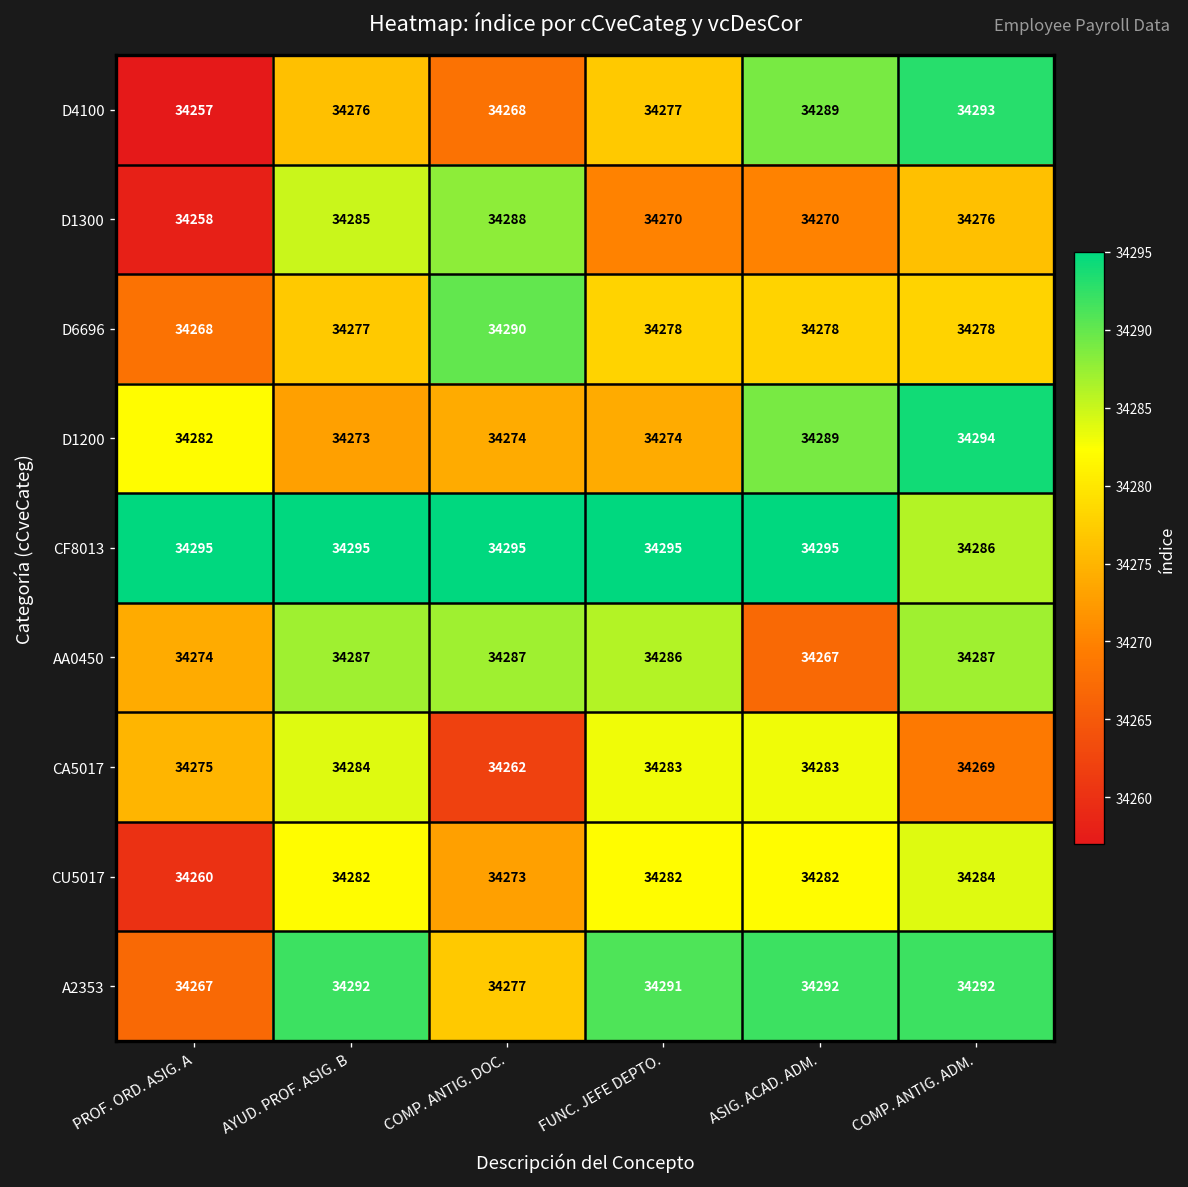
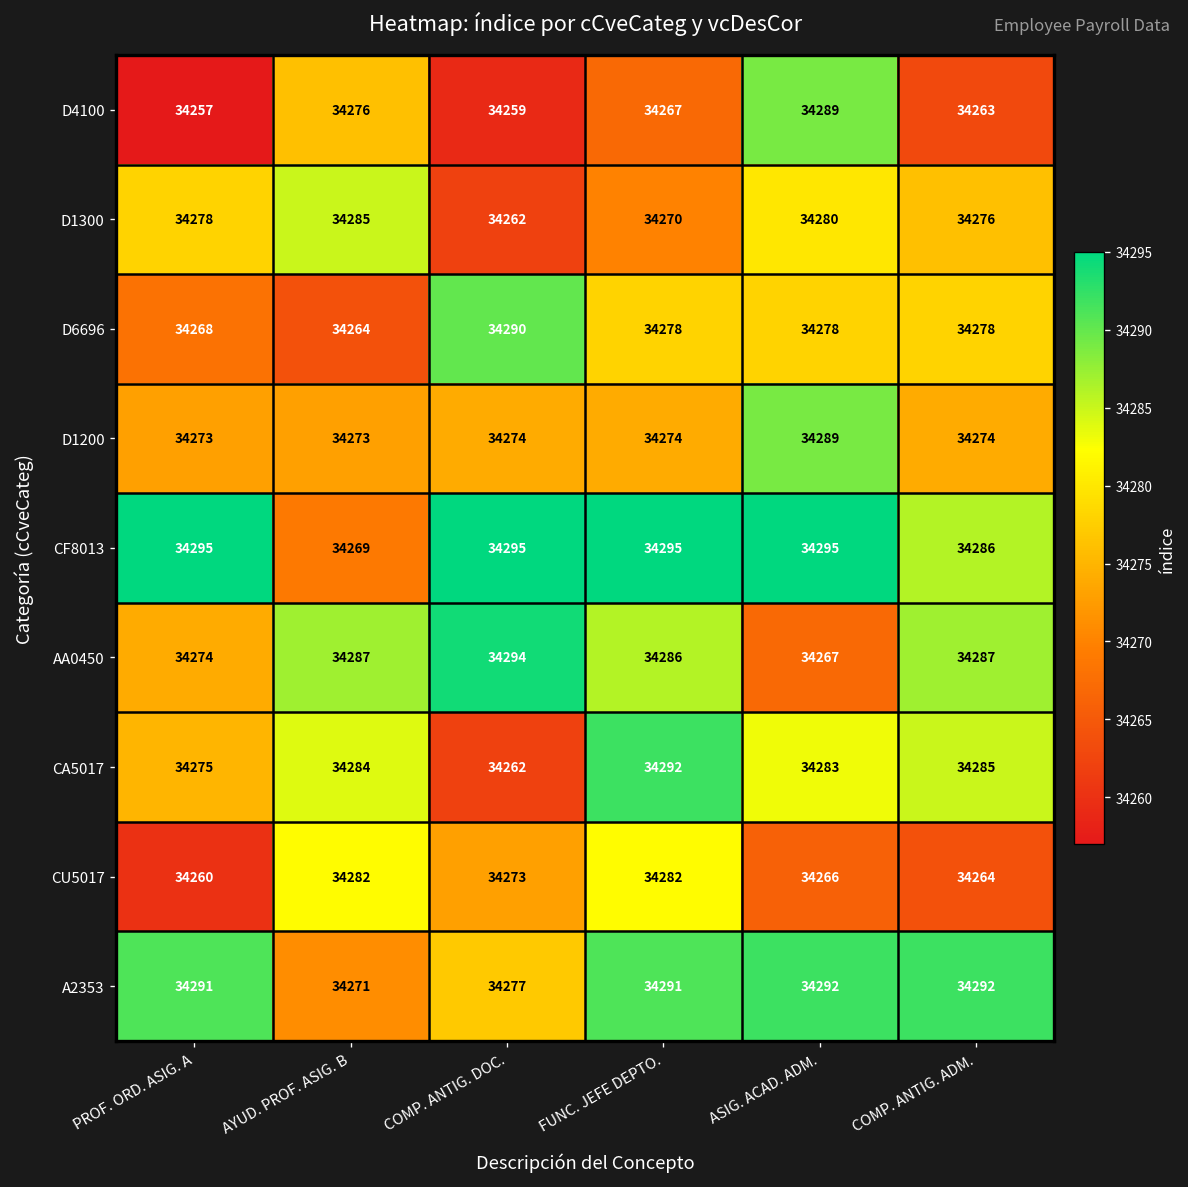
  {
    "D4100": {
      "PROF. ORD. ASIG. A": 34257,
      "AYUD. PROF. ASIG. B": 34276,
-     "COMP. ANTIG. DOC.": 34268,
-     "FUNC. JEFE DEPTO.": 34277,
+     "COMP. ANTIG. DOC.": 34259,
+     "FUNC. JEFE DEPTO.": 34267,
      "ASIG. ACAD. ADM.": 34289,
-     "COMP. ANTIG. ADM.": 34293
+     "COMP. ANTIG. ADM.": 34263
    },
    "D1300": {
-     "PROF. ORD. ASIG. A": 34258,
+     "PROF. ORD. ASIG. A": 34278,
      "AYUD. PROF. ASIG. B": 34285,
-     "COMP. ANTIG. DOC.": 34288,
+     "COMP. ANTIG. DOC.": 34262,
      "FUNC. JEFE DEPTO.": 34270,
-     "ASIG. ACAD. ADM.": 34270,
+     "ASIG. ACAD. ADM.": 34280,
      "COMP. ANTIG. ADM.": 34276
    },
    "D6696": {
      "PROF. ORD. ASIG. A": 34268,
-     "AYUD. PROF. ASIG. B": 34277,
+     "AYUD. PROF. ASIG. B": 34264,
      "COMP. ANTIG. DOC.": 34290,
      "FUNC. JEFE DEPTO.": 34278,
      "ASIG. ACAD. ADM.": 34278,
      "COMP. ANTIG. ADM.": 34278
    },
    "D1200": {
-     "PROF. ORD. ASIG. A": 34282,
+     "PROF. ORD. ASIG. A": 34273,
      "AYUD. PROF. ASIG. B": 34273,
      "COMP. ANTIG. DOC.": 34274,
      "FUNC. JEFE DEPTO.": 34274,
      "ASIG. ACAD. ADM.": 34289,
-     "COMP. ANTIG. ADM.": 34294
+     "COMP. ANTIG. ADM.": 34274
    },
    "CF8013": {
      "PROF. ORD. ASIG. A": 34295,
-     "AYUD. PROF. ASIG. B": 34295,
+     "AYUD. PROF. ASIG. B": 34269,
      "COMP. ANTIG. DOC.": 34295,
      "FUNC. JEFE DEPTO.": 34295,
      "ASIG. ACAD. ADM.": 34295,
      "COMP. ANTIG. ADM.": 34286
    },
    "AA0450": {
      "PROF. ORD. ASIG. A": 34274,
      "AYUD. PROF. ASIG. B": 34287,
-     "COMP. ANTIG. DOC.": 34287,
+     "COMP. ANTIG. DOC.": 34294,
      "FUNC. JEFE DEPTO.": 34286,
      "ASIG. ACAD. ADM.": 34267,
      "COMP. ANTIG. ADM.": 34287
    },
    "CA5017": {
      "PROF. ORD. ASIG. A": 34275,
      "AYUD. PROF. ASIG. B": 34284,
      "COMP. ANTIG. DOC.": 34262,
-     "FUNC. JEFE DEPTO.": 34283,
+     "FUNC. JEFE DEPTO.": 34292,
      "ASIG. ACAD. ADM.": 34283,
-     "COMP. ANTIG. ADM.": 34269
+     "COMP. ANTIG. ADM.": 34285
    },
    "CU5017": {
      "PROF. ORD. ASIG. A": 34260,
      "AYUD. PROF. ASIG. B": 34282,
      "COMP. ANTIG. DOC.": 34273,
      "FUNC. JEFE DEPTO.": 34282,
-     "ASIG. ACAD. ADM.": 34282,
-     "COMP. ANTIG. ADM.": 34284
+     "ASIG. ACAD. ADM.": 34266,
+     "COMP. ANTIG. ADM.": 34264
    },
    "A2353": {
-     "PROF. ORD. ASIG. A": 34267,
-     "AYUD. PROF. ASIG. B": 34292,
+     "PROF. ORD. ASIG. A": 34291,
+     "AYUD. PROF. ASIG. B": 34271,
      "COMP. ANTIG. DOC.": 34277,
      "FUNC. JEFE DEPTO.": 34291,
      "ASIG. ACAD. ADM.": 34292,
      "COMP. ANTIG. ADM.": 34292
    }
  }
